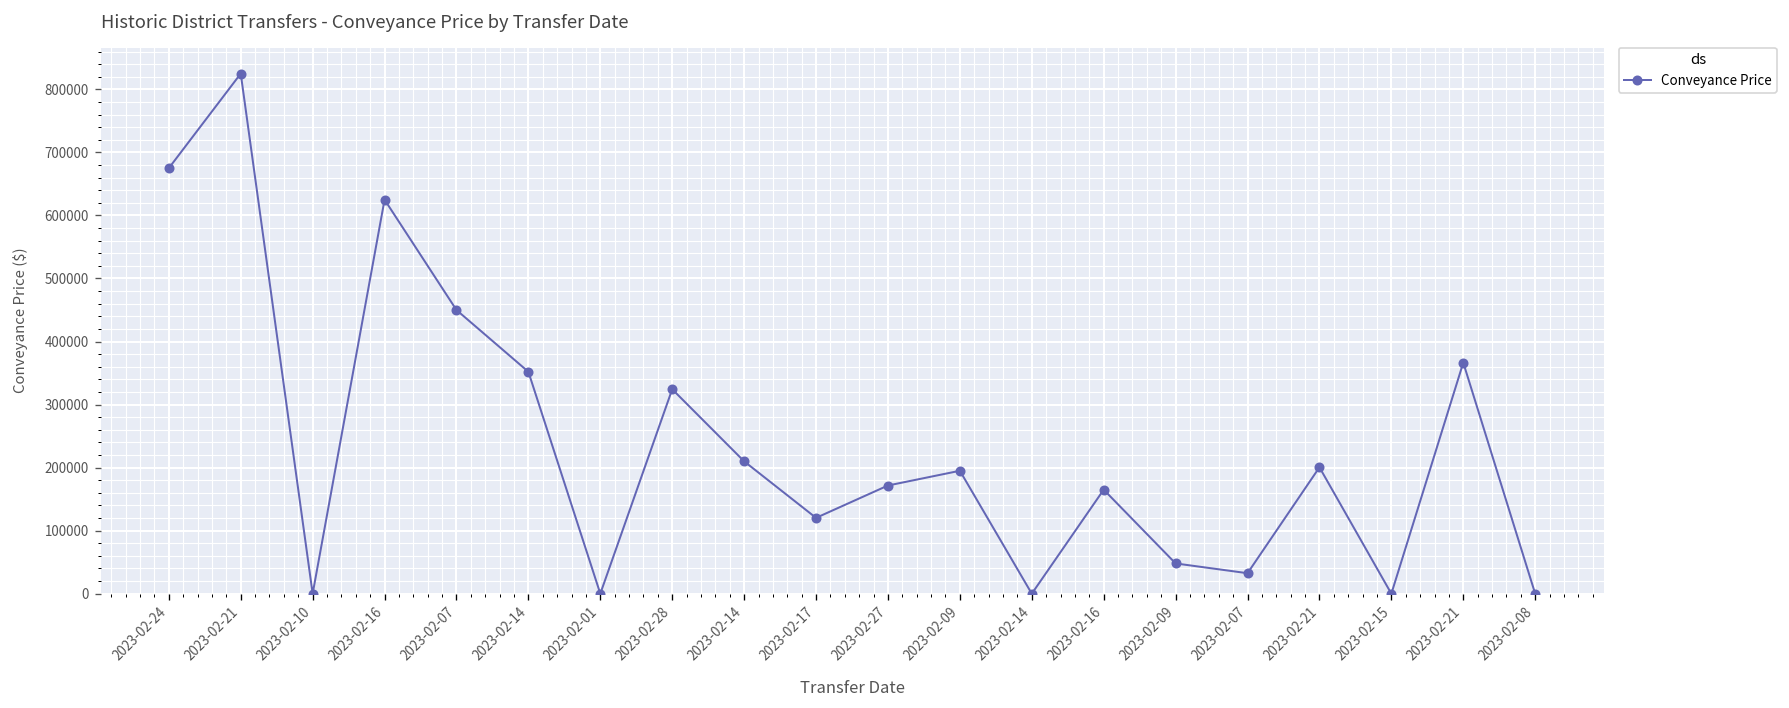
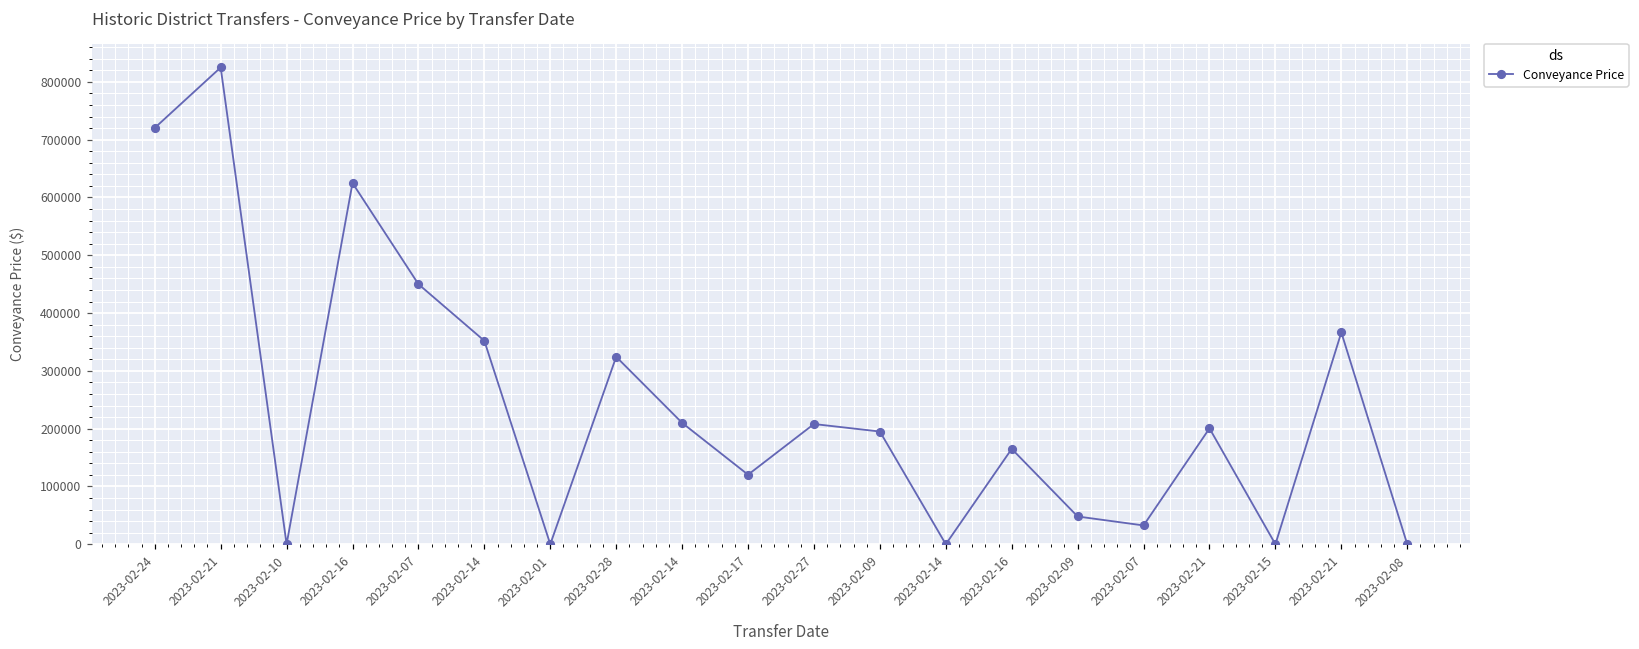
  {
-   "2023-02-24": 680000,
+   "2023-02-24": 720000,
    "2023-02-10": 0,
    "2023-02-01": 0,
    "2023-02-28": 320000,
    "2023-02-17": 120000,
-   "2023-02-27": 170000,
+   "2023-02-27": 210000,
    "2023-02-15": 0,
    "2023-02-08": 0
  }
